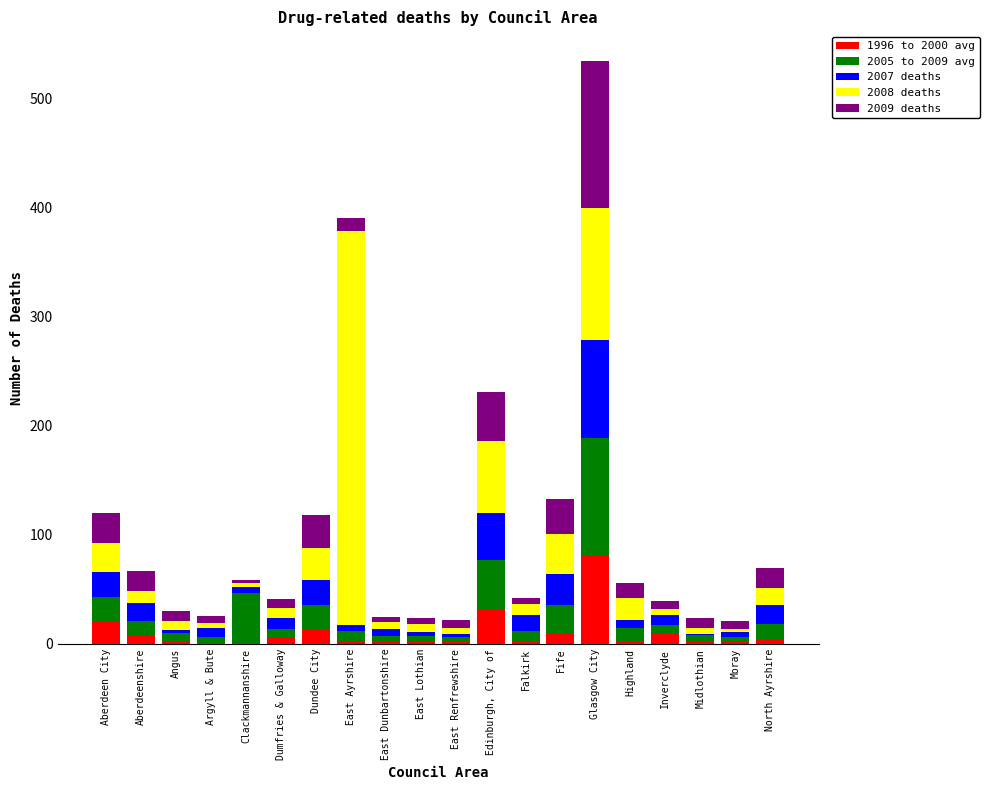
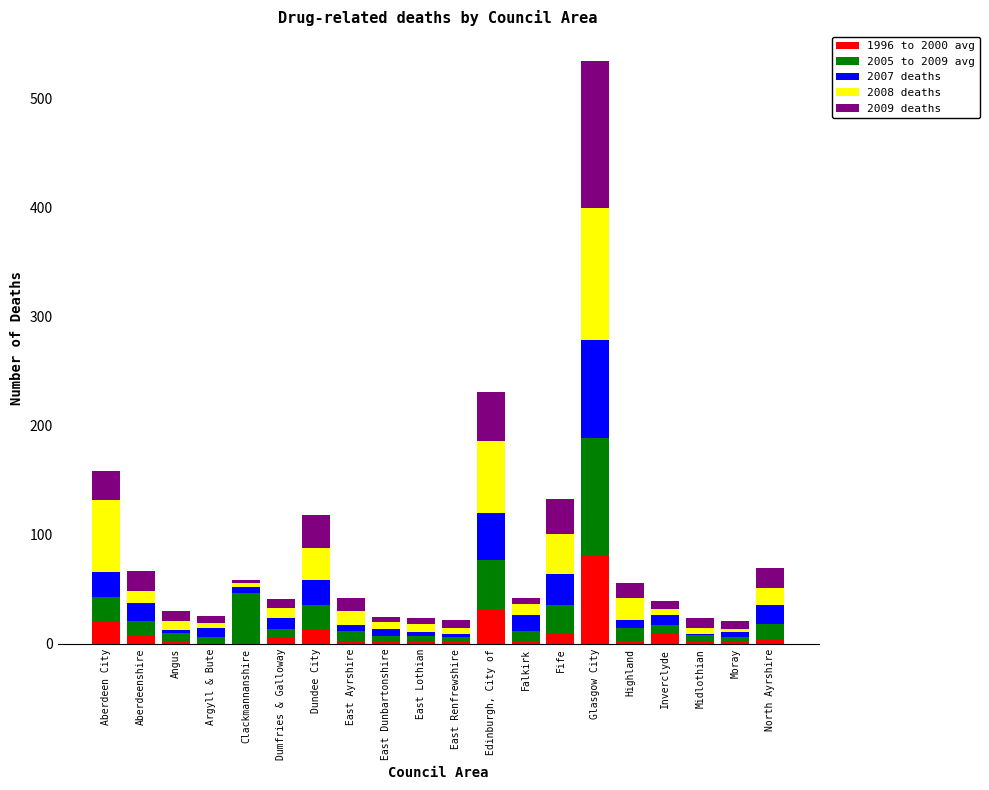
  {
    "1996 to 2000 avg": {
      "Aberdeen City": 20,
      "Aberdeenshire": 7,
      "Dumfries & Galloway": 6,
      "Dundee City": 14,
      "East Dunbartonshire": 3,
      "Edinburgh, City of": 32,
      "Fife": 9,
      "Glasgow City": 82,
      "Highland": 3,
      "Inverclyde": 9,
      "Midlothian": 3,
      "North Ayrshire": 4
    },
    "2005 to 2009 avg": {
      "Aberdeen City": 23,
      "Aberdeenshire": 14,
      "Angus": 8,
      "Argyll & Bute": 5,
      "Clackmannanshire": 46,
      "Dumfries & Galloway": 8,
      "Dundee City": 22,
      "East Ayrshire": 10,
      "East Dunbartonshire": 4,
      "East Lothian": 5,
      "East Renfrewshire": 4,
      "Edinburgh, City of": 45,
      "Falkirk": 10,
      "Fife": 27,
      "Glasgow City": 107,
      "Highland": 12,
      "Inverclyde": 8,
      "Midlothian": 5,
      "Moray": 4,
      "North Ayrshire": 14
    },
    "2007 deaths": {
      "Aberdeen City": 23,
      "Aberdeenshire": 17,
      "Angus": 3,
      "Argyll & Bute": 9,
      "Clackmannanshire": 5,
      "Dumfries & Galloway": 10,
      "Dundee City": 23,
      "East Ayrshire": 5,
      "East Dunbartonshire": 7,
      "East Lothian": 4,
      "East Renfrewshire": 3,
      "Edinburgh, City of": 43,
      "Falkirk": 15,
      "Fife": 28,
      "Glasgow City": 90,
      "Highland": 7,
      "Inverclyde": 10,
      "Moray": 5,
      "North Ayrshire": 18
    },
    "2008 deaths": {
-     "Aberdeen City": 27,
+     "Aberdeen City": 66,
      "Aberdeenshire": 11,
      "Angus": 8,
      "Argyll & Bute": 4,
      "Clackmannanshire": 4,
      "Dumfries & Galloway": 9,
      "Dundee City": 29,
-     "East Ayrshire": 362,
+     "East Ayrshire": 13,
      "East Dunbartonshire": 6,
      "East Lothian": 7,
      "East Renfrewshire": 6,
      "Edinburgh, City of": 66,
      "Falkirk": 10,
      "Fife": 37,
      "Glasgow City": 121,
      "Highland": 20,
      "Inverclyde": 5,
      "Midlothian": 6,
      "Moray": 3,
      "North Ayrshire": 15
    },
    "2009 deaths": {
      "Aberdeen City": 27,
      "Aberdeenshire": 18,
      "Angus": 9,
      "Argyll & Bute": 7,
      "Clackmannanshire": 3,
      "Dumfries & Galloway": 8,
      "Dundee City": 30,
      "East Ayrshire": 12,
      "East Dunbartonshire": 5,
      "East Lothian": 6,
      "East Renfrewshire": 7,
      "Edinburgh, City of": 45,
      "Falkirk": 5,
      "Fife": 32,
      "Glasgow City": 135,
      "Highland": 14,
      "Inverclyde": 7,
      "Midlothian": 9,
      "Moray": 7,
      "North Ayrshire": 19
    }
  }
